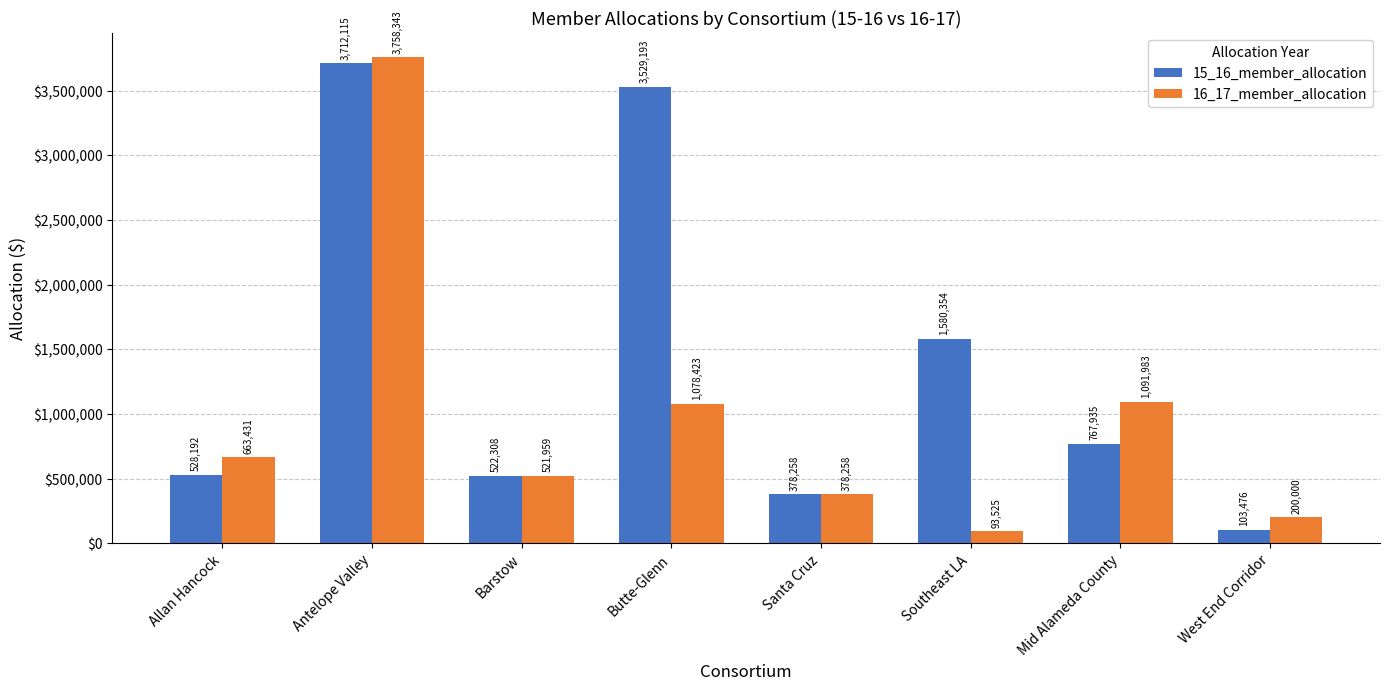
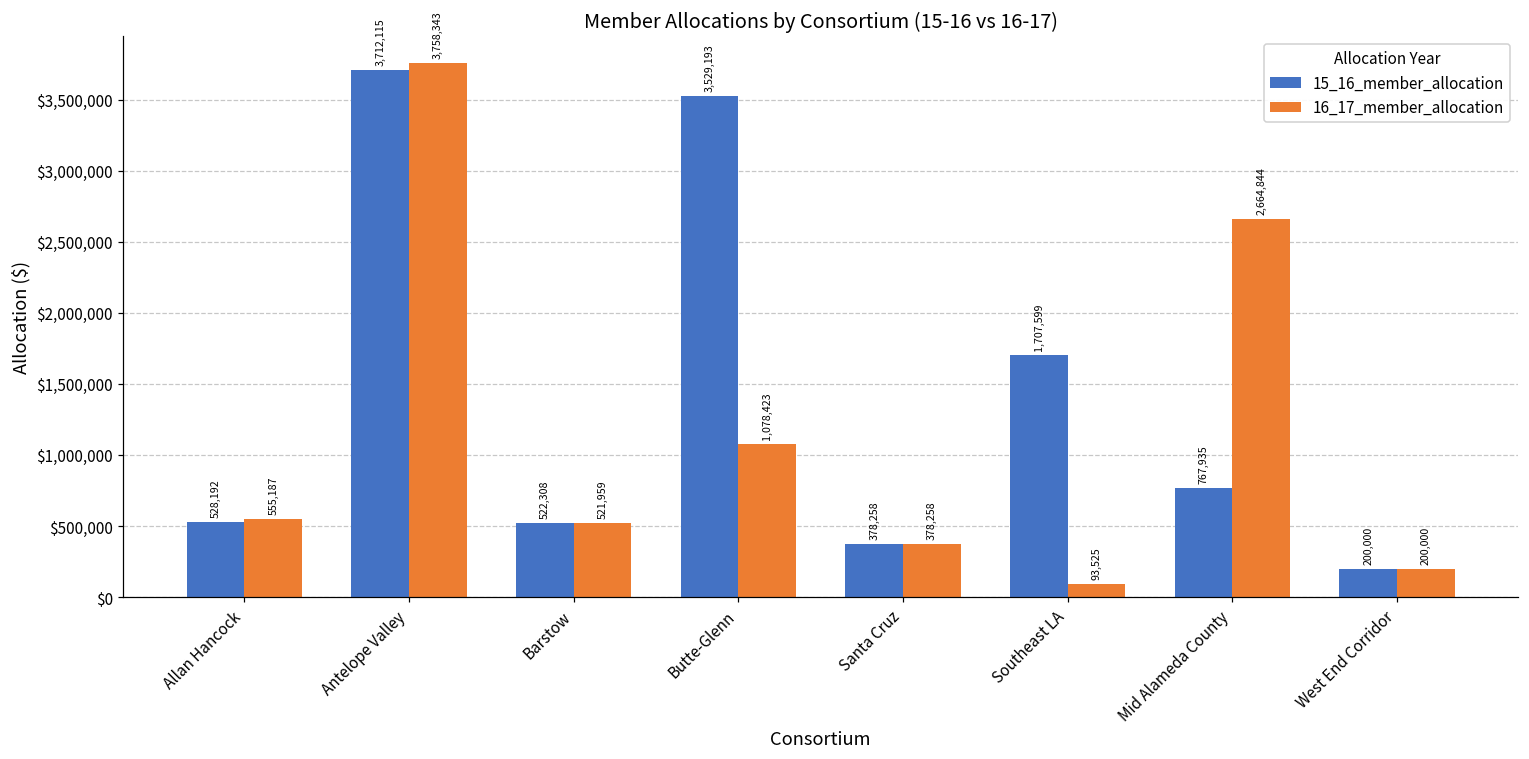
  {
    "15_16_member_allocation": {
      "Allan Hancock": "528,192",
      "Antelope Valley": "3,712,115",
      "Barstow": "522,308",
      "Butte-Glenn": "3,529,193",
      "Santa Cruz": "378,258",
-     "Southeast LA": "1,580,354",
+     "Southeast LA": "1,707,599",
      "Mid Alameda County": "767,935",
-     "West End Corridor": "103,476"
+     "West End Corridor": "200,000"
    },
    "16_17_member_allocation": {
-     "Allan Hancock": "663,431",
+     "Allan Hancock": "555,187",
      "Antelope Valley": "3,758,343",
      "Barstow": "521,959",
      "Butte-Glenn": "1,078,423",
      "Santa Cruz": "378,258",
      "Southeast LA": "93,525",
-     "Mid Alameda County": "1,091,983",
+     "Mid Alameda County": "2,664,844",
      "West End Corridor": "200,000"
    }
  }
